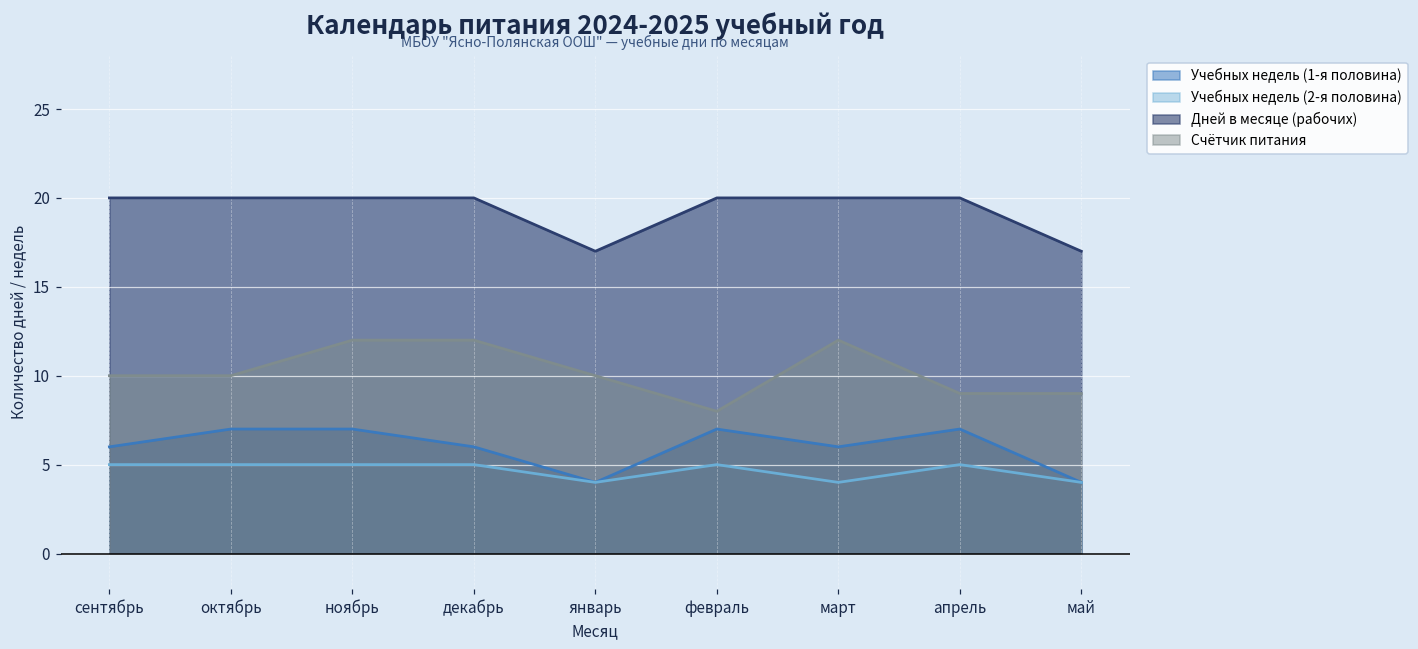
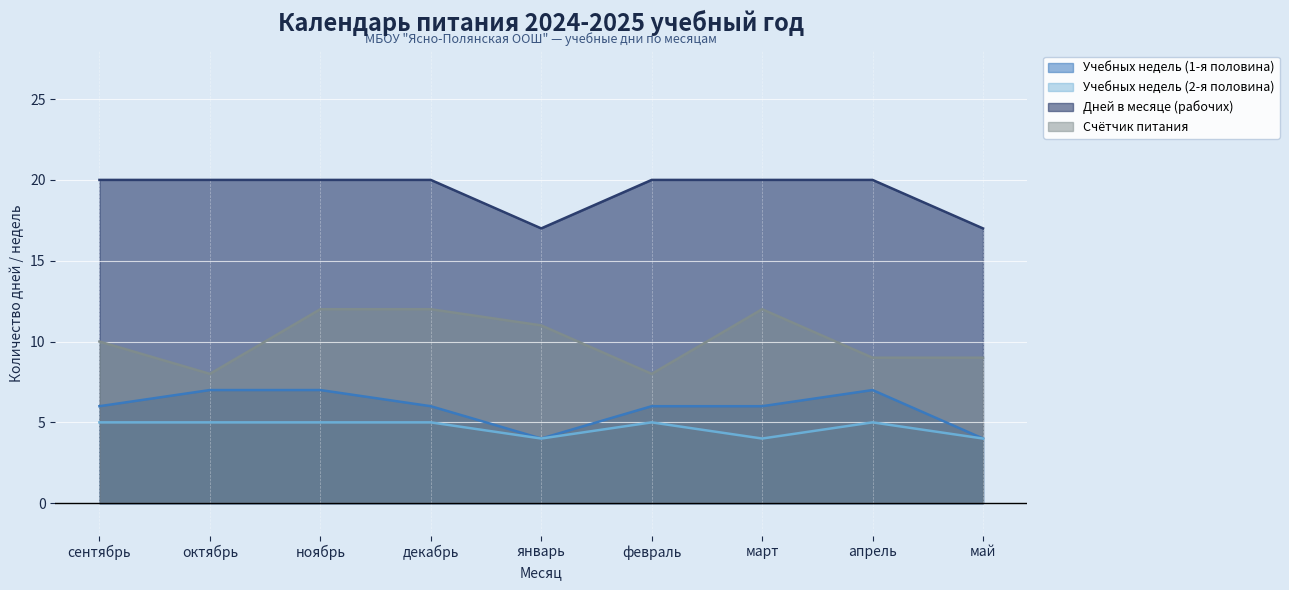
  {
    "Учебных недель (1-я половина)": {
      "сентябрь": 6,
      "октябрь": 7,
      "ноябрь": 7,
      "декабрь": 6,
-     "февраль": 7,
+     "февраль": 6,
      "март": 6,
      "апрель": 7
    },
    "Учебных недель (2-я половина)": {
      "сентябрь": 5,
      "октябрь": 5,
      "ноябрь": 5,
      "декабрь": 5,
      "февраль": 5,
      "март": 4,
      "апрель": 5
    },
    "Дней в месяце (рабочих)": {
      "сентябрь": 20,
      "октябрь": 20,
      "ноябрь": 20,
      "декабрь": 20,
      "январь": 17,
      "февраль": 20,
      "март": 20,
      "апрель": 20,
      "май": 17
    },
    "Счётчик питания": {
      "сентябрь": 10,
-     "октябрь": 10,
+     "октябрь": 8,
      "ноябрь": 12,
      "декабрь": 12,
-     "январь": 10,
+     "январь": 11,
      "февраль": 8,
      "март": 12,
      "апрель": 9,
      "май": 9
    }
  }
